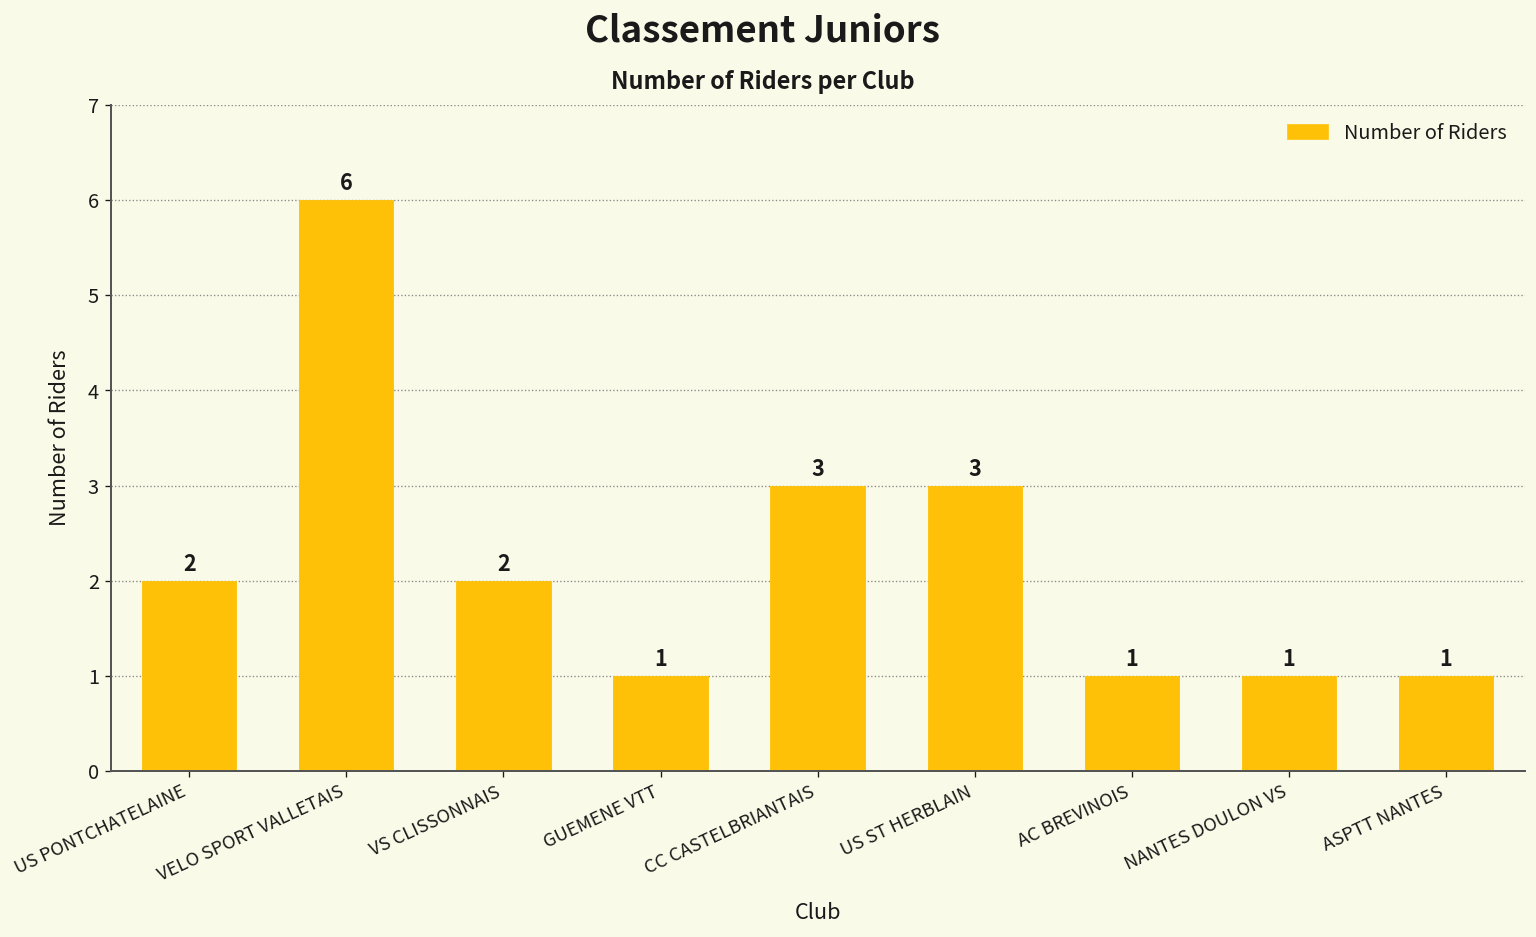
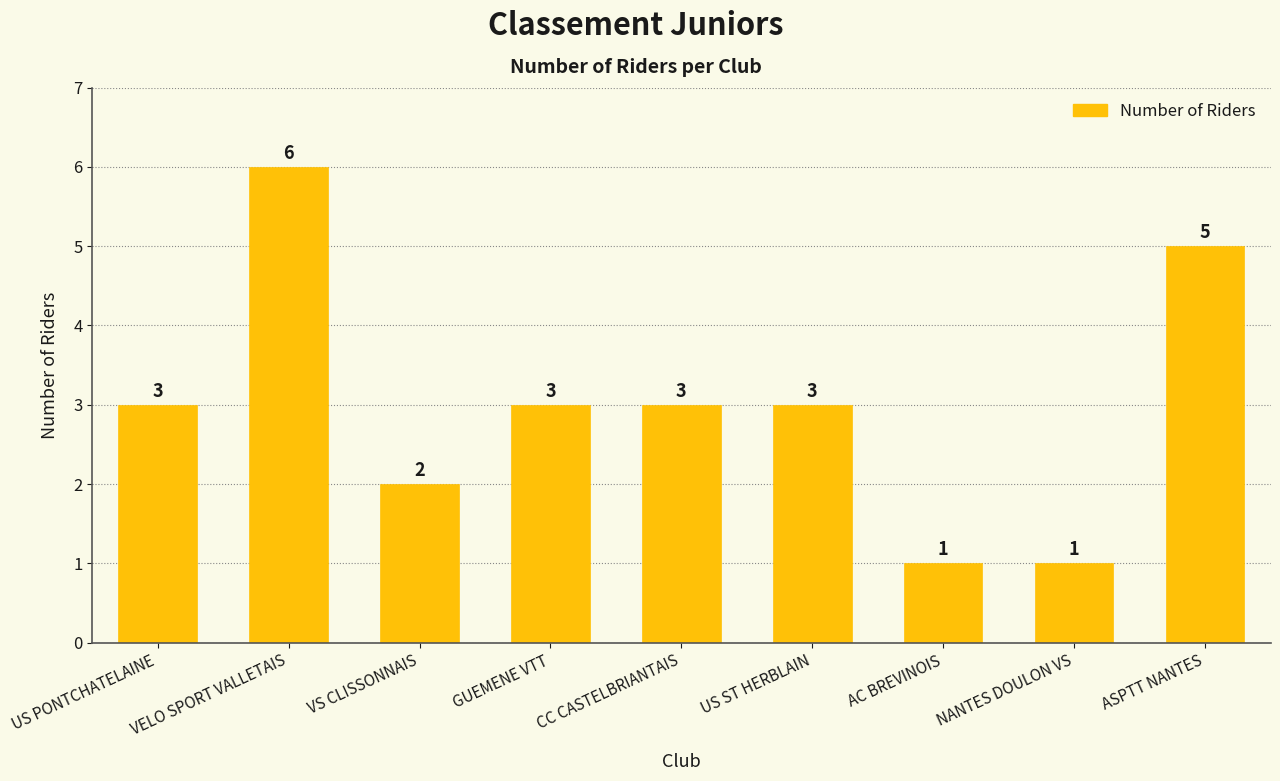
  {
-   "US PONTCHATELAINE": 2,
+   "US PONTCHATELAINE": 3,
    "VELO SPORT VALLETAIS": 6,
    "VS CLISSONNAIS": 2,
-   "GUEMENE VTT": 1,
+   "GUEMENE VTT": 3,
    "CC CASTELBRIANTAIS": 3,
    "US ST HERBLAIN": 3,
    "AC BREVINOIS": 1,
    "NANTES DOULON VS": 1,
-   "ASPTT NANTES": 1
+   "ASPTT NANTES": 5
  }
